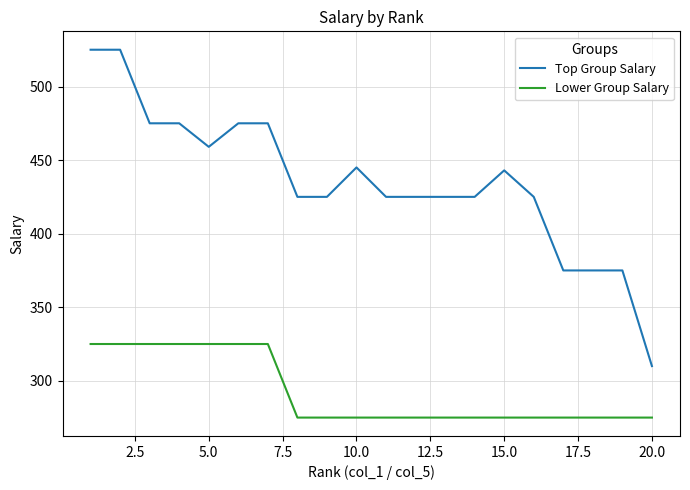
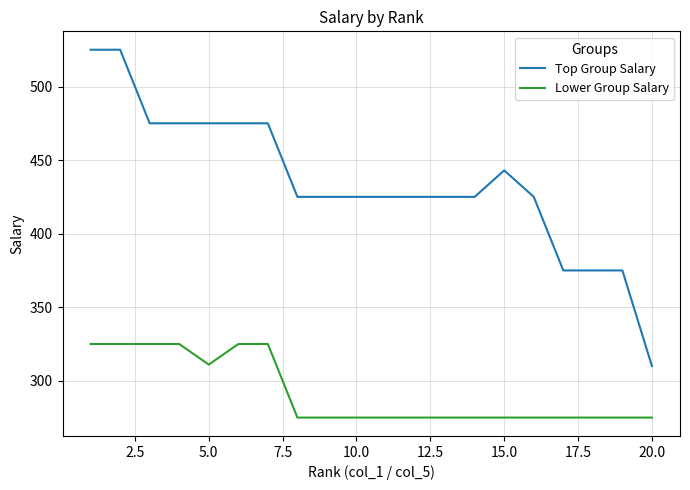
  {
    "Top Group Salary": {
-     "5.0": 459,
-     "10.0": 445,
+     "5.0": 475,
+     "10.0": 425,
      "15.0": 443,
      "20.0": 310
    },
    "Lower Group Salary": {
-     "5.0": 325,
+     "5.0": 311,
      "10.0": 275,
      "15.0": 275,
      "20.0": 275
    }
  }
